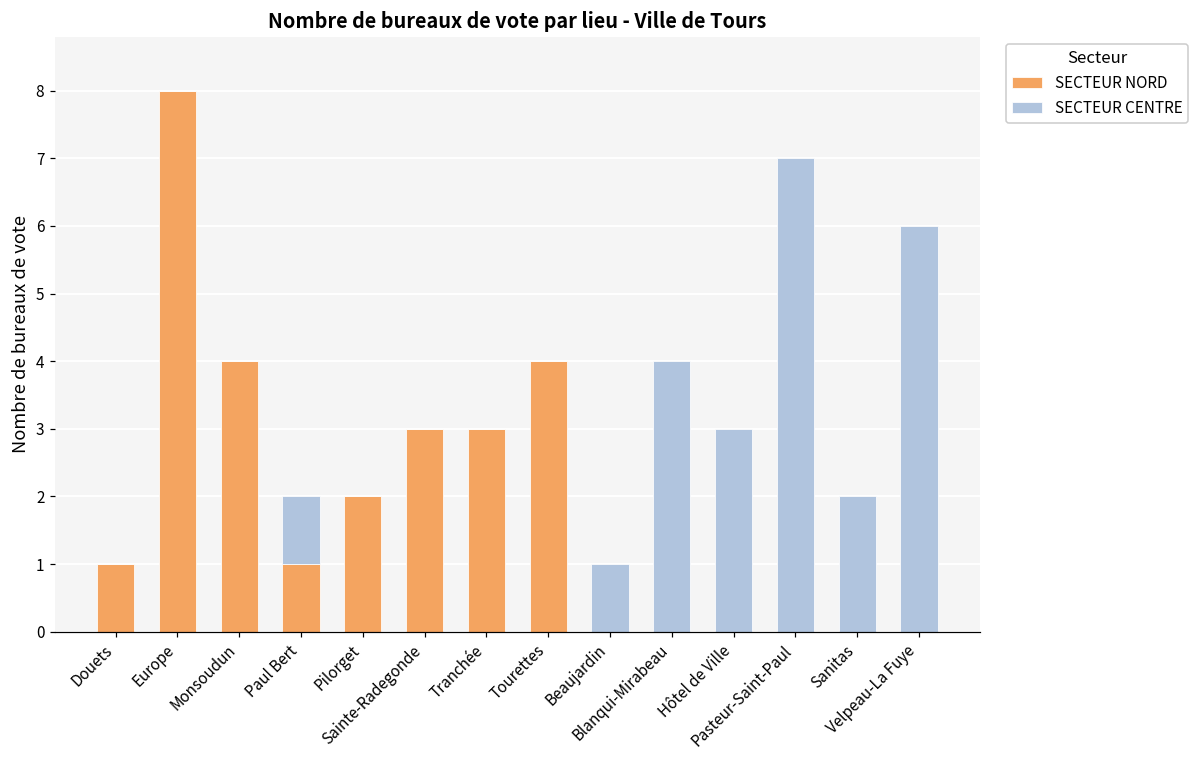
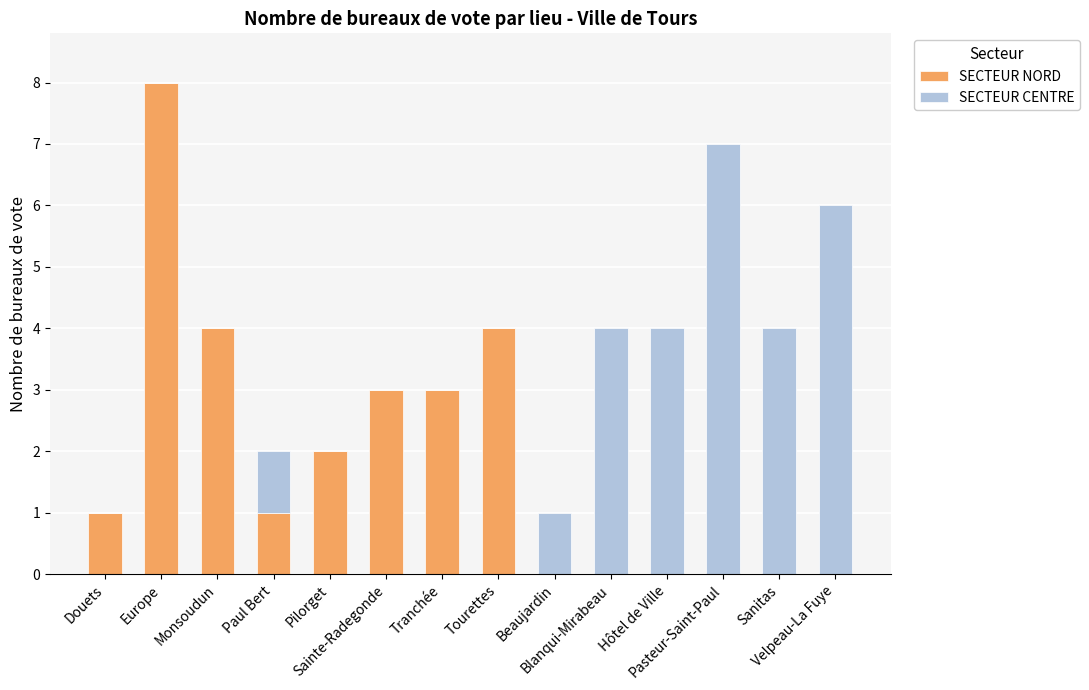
  {
    "SECTEUR NORD": {
      "Douets": 1,
      "Europe": 8,
      "Monsoudun": 4,
      "Paul Bert": 1,
      "Pilorget": 2,
      "Sainte-Radegonde": 3,
      "Tranchée": 3,
      "Tourettes": 4,
      "Beaujardin": 0,
      "Blanqui-Mirabeau": 0,
      "Hôtel de Ville": 0,
      "Pasteur-Saint-Paul": 0,
      "Sanitas": 0,
      "Velpeau-La Fuye": 0
    },
    "SECTEUR CENTRE": {
-     "Hôtel de Ville": 3,
-     "Sanitas": 2
+     "Hôtel de Ville": 4,
+     "Sanitas": 4
    }
  }
